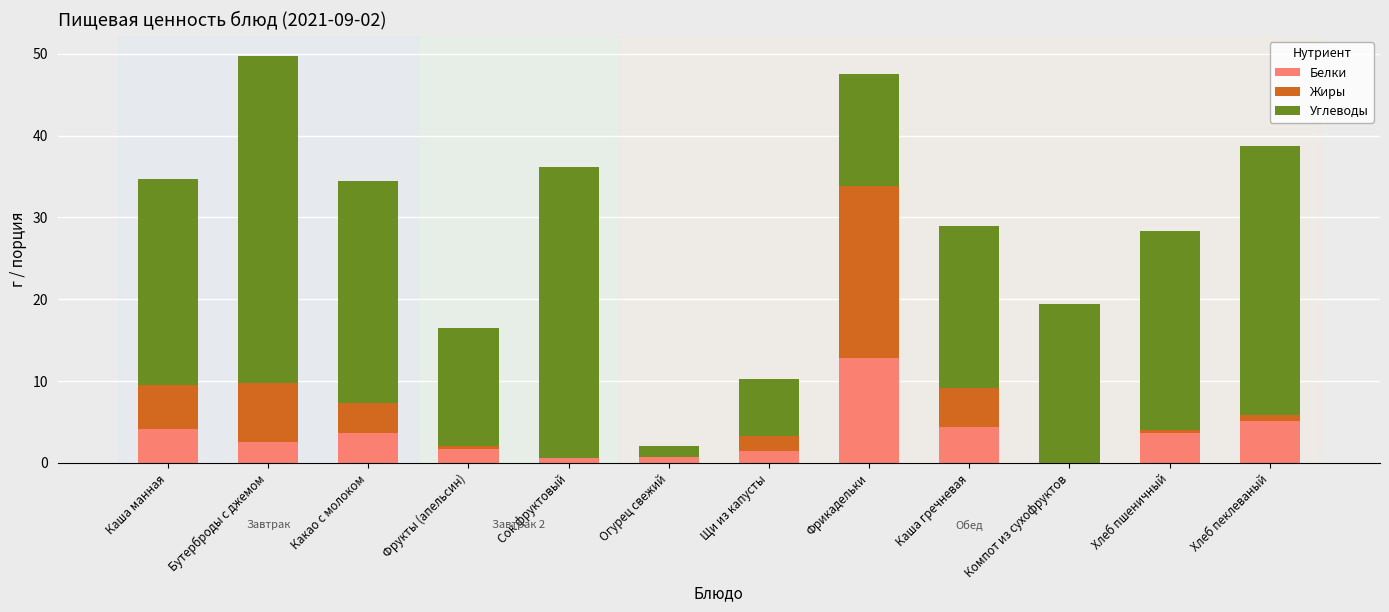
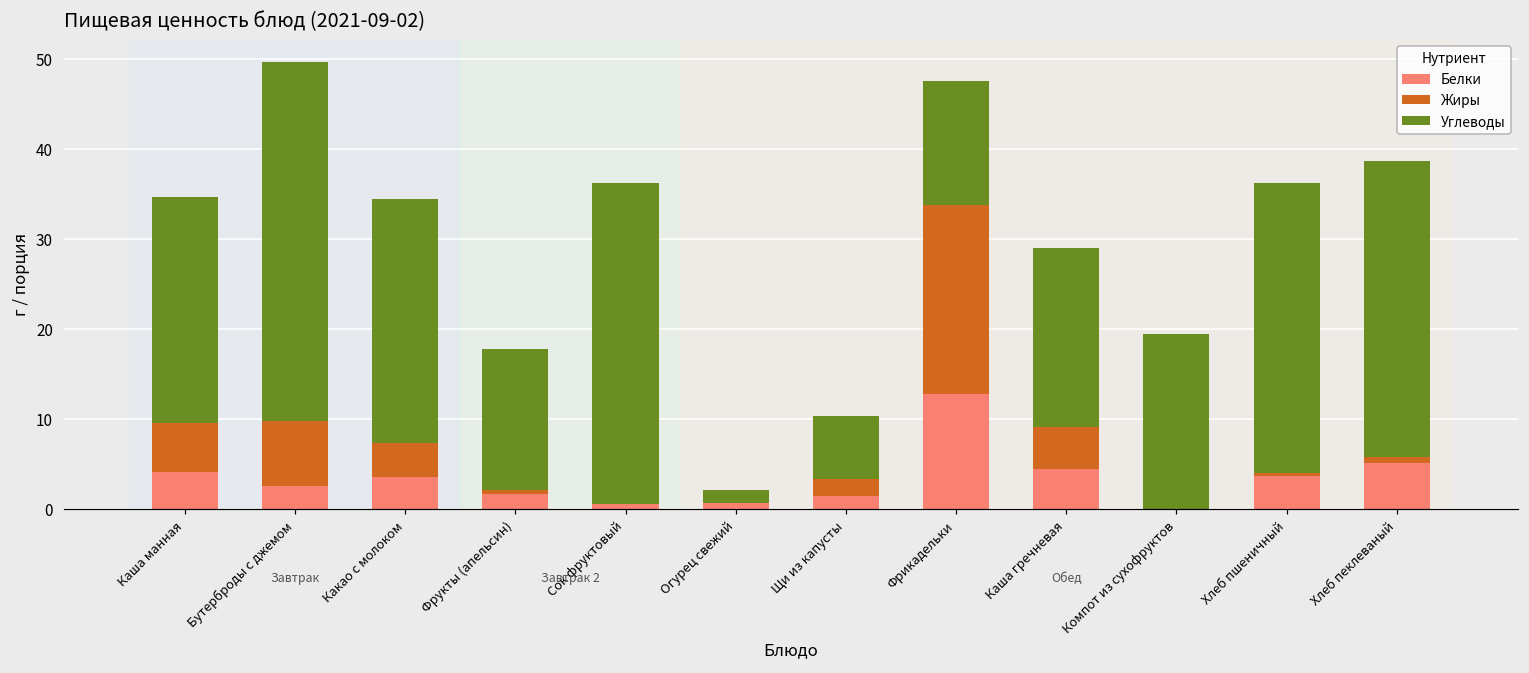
  {
    "Белки": {
      "Каша манная": 4,
      "Бутерброды с джемом": 3,
      "Какао с молоком": 4,
      "Фрукты (апельсин)": 2,
      "Сок фруктовый": 1,
      "Огурец свежий": 1,
      "Щи из капусты": 1,
      "Фрикадельки": 13,
      "Каша гречневая": 4,
      "Компот из сухофруктов": 0,
      "Хлеб пшеничный": 4,
      "Хлеб пеклеваный": 5
    },
    "Жиры": {
      "Каша манная": 5,
      "Бутерброды с джемом": 7,
      "Какао с молоком": 4,
      "Фрукты (апельсин)": 0,
      "Сок фруктовый": 0,
      "Огурец свежий": 0,
      "Щи из капусты": 2,
      "Фрикадельки": 21,
      "Каша гречневая": 5,
      "Компот из сухофруктов": 0,
      "Хлеб пеклеваный": 1
    },
    "Углеводы": {
      "Каша манная": 25,
      "Бутерброды с джемом": 40,
      "Какао с молоком": 27,
-     "Фрукты (апельсин)": 14,
+     "Фрукты (апельсин)": 16,
      "Сок фруктовый": 36,
      "Огурец свежий": 1,
      "Щи из капусты": 7,
      "Фрикадельки": 14,
      "Каша гречневая": 20,
      "Компот из сухофруктов": 19,
-     "Хлеб пшеничный": 24,
+     "Хлеб пшеничный": 32,
      "Хлеб пеклеваный": 33
    }
  }
